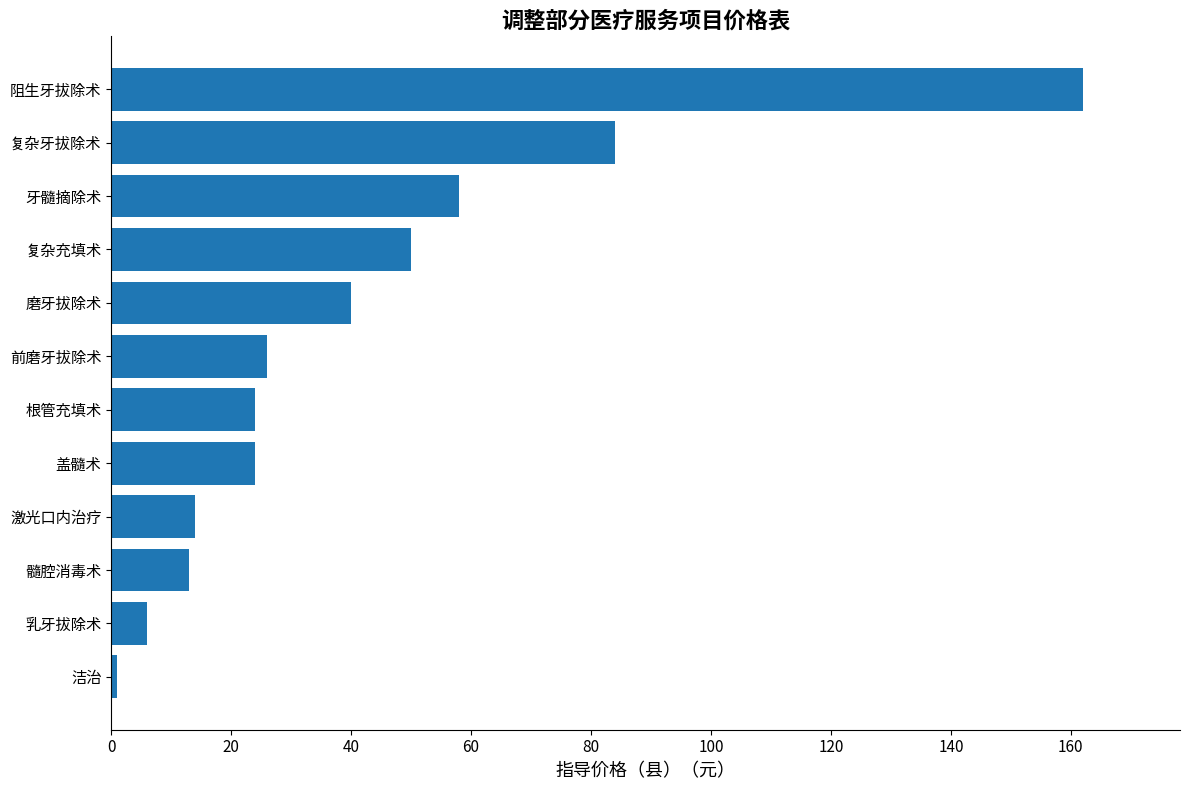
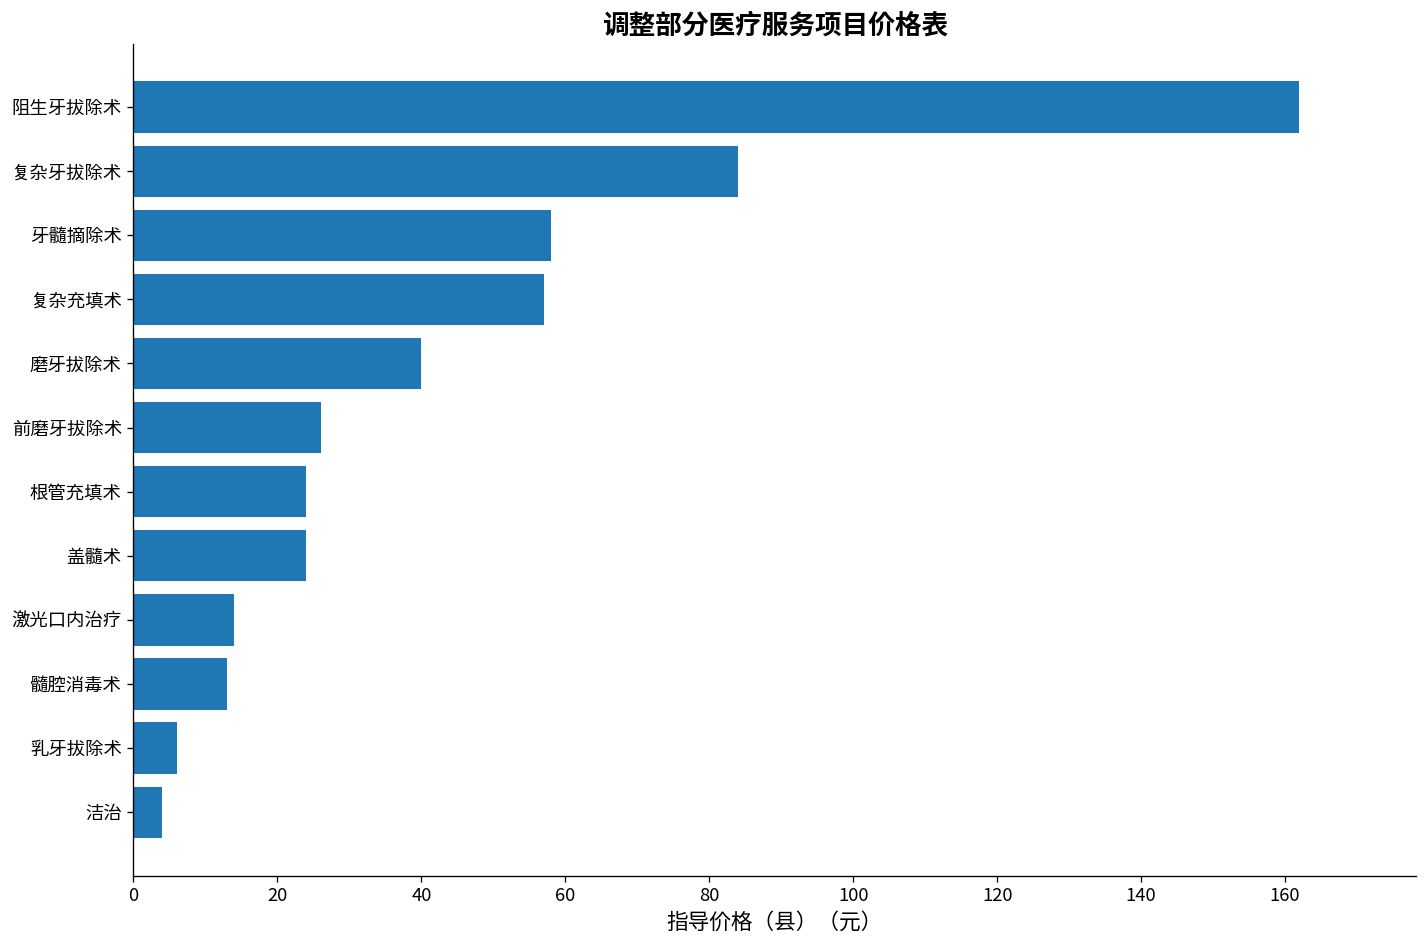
  {
    "阻生牙拔除术": 162,
    "复杂牙拔除术": 84,
    "牙髓摘除术": 58,
-   "复杂充填术": 50,
+   "复杂充填术": 57,
    "磨牙拔除术": 40,
    "前磨牙拔除术": 26,
    "根管充填术": 24,
    "盖髓术": 24,
    "激光口内治疗": 14,
    "髓腔消毒术": 13,
    "乳牙拔除术": 6,
-   "洁治": 1
+   "洁治": 4
  }
